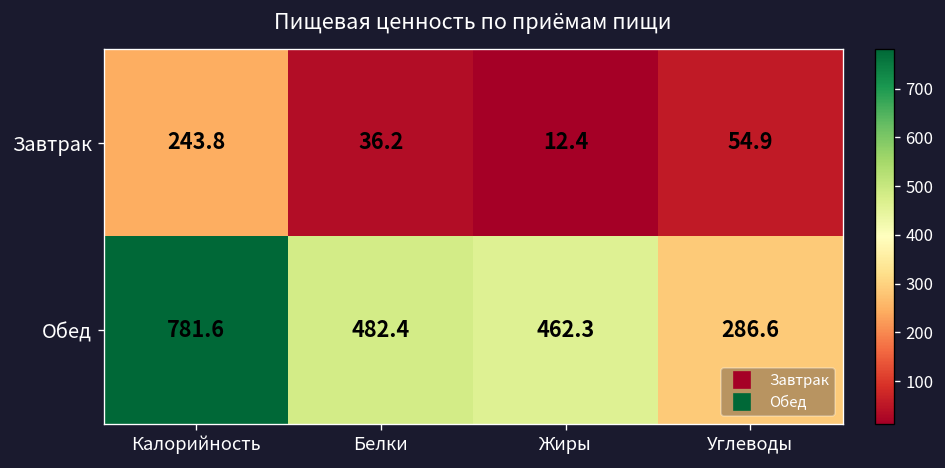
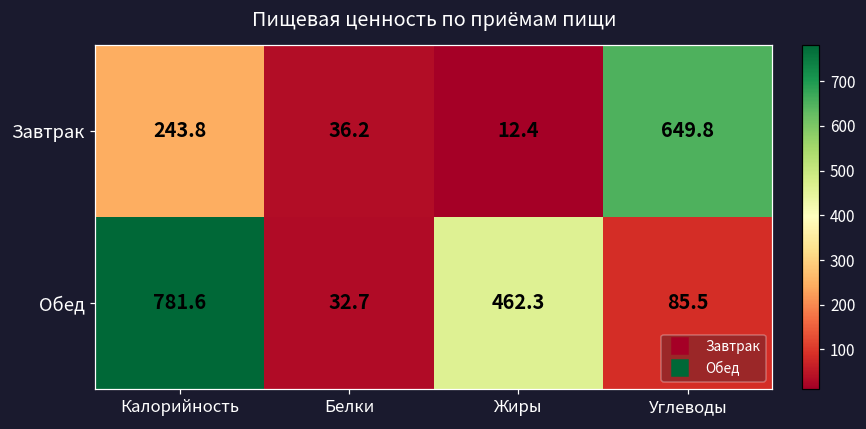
  {
    "Завтрак": {
      "Калорийность": 243.8,
      "Белки": 36.2,
      "Жиры": 12.4,
-     "Углеводы": 54.9
+     "Углеводы": 649.8
    },
    "Обед": {
      "Калорийность": 781.6,
-     "Белки": 482.4,
+     "Белки": 32.7,
      "Жиры": 462.3,
-     "Углеводы": 286.6
+     "Углеводы": 85.5
    }
  }
